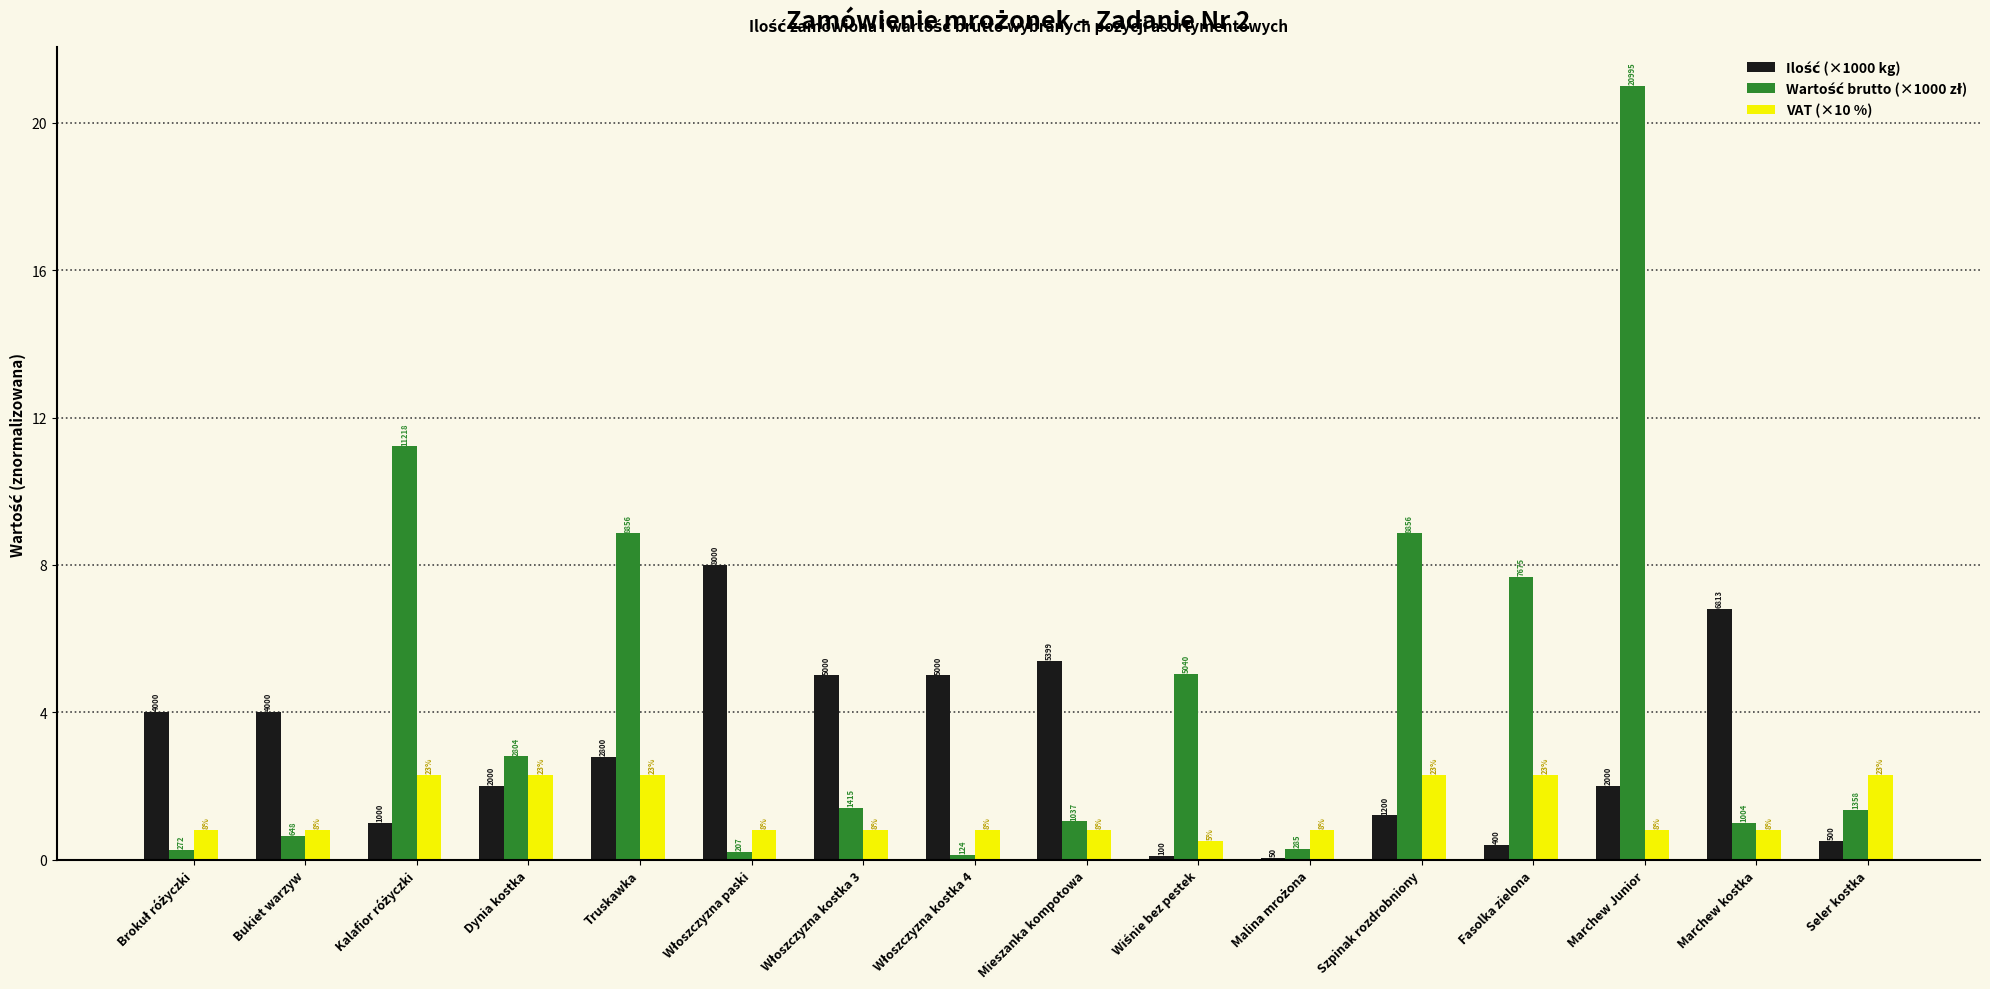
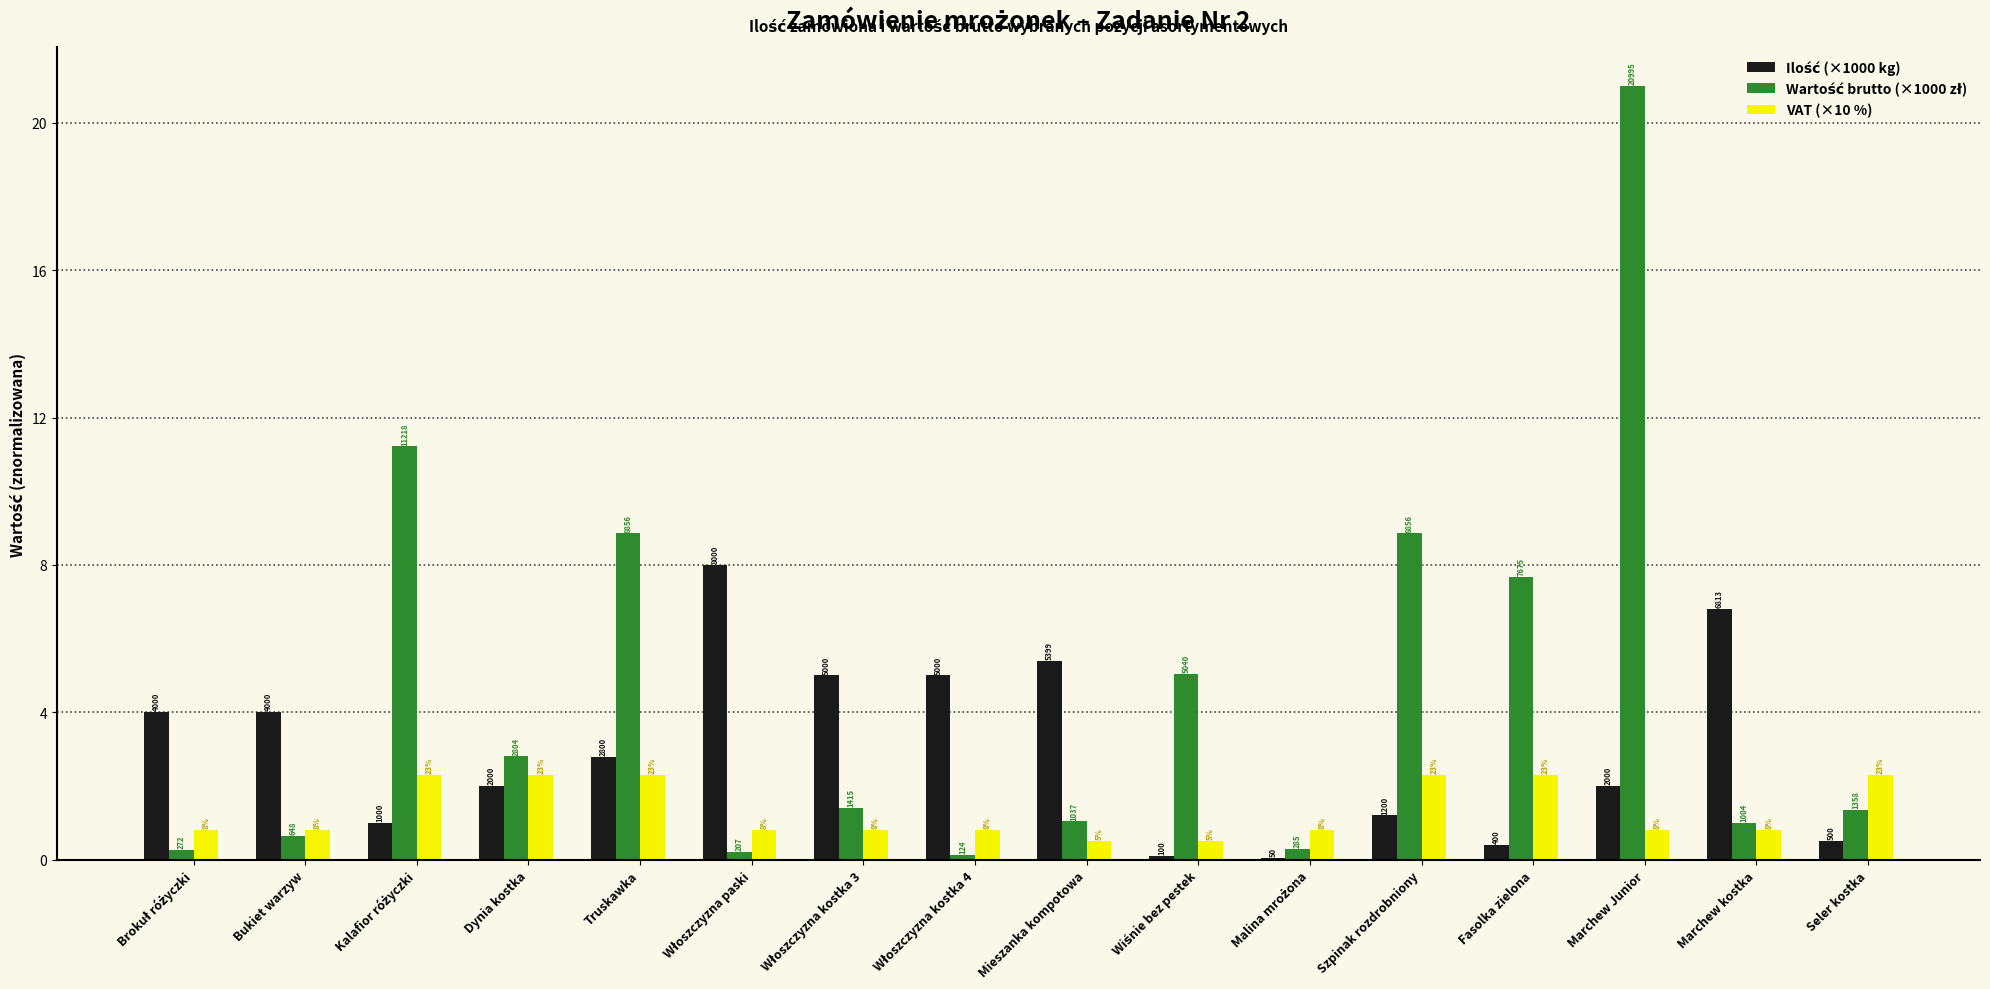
  {
    "VAT (×10 %)": {
-     "Mieszanka kompotowa": "8%"
+     "Mieszanka kompotowa": "5%"
    }
  }
